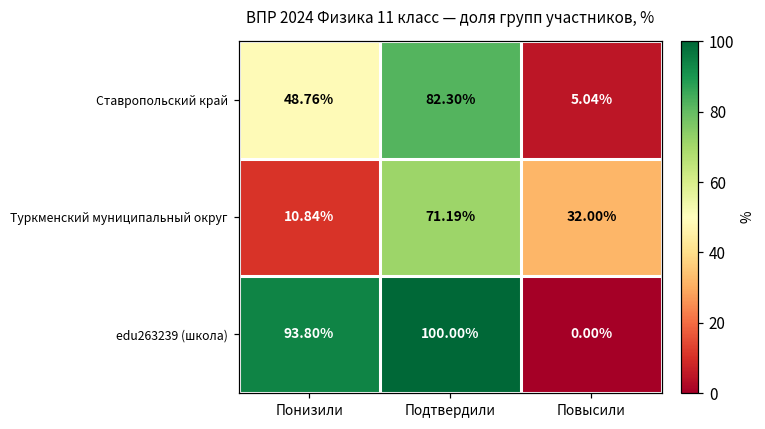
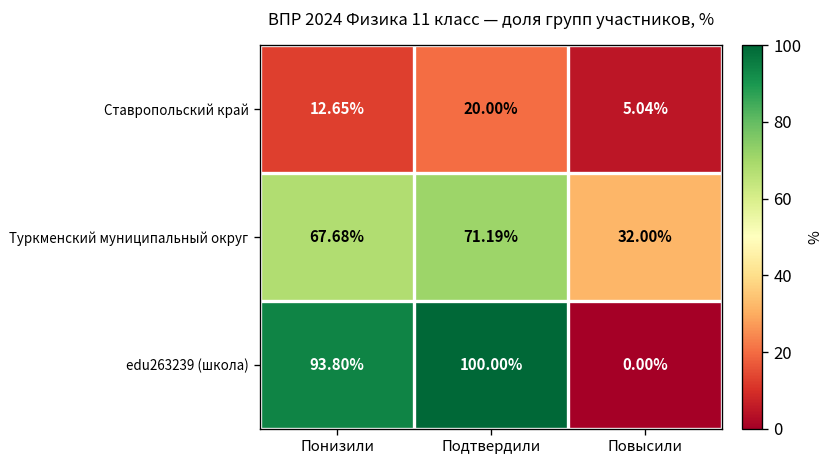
  {
    "Ставропольский край": {
-     "Понизили": "48.76%",
-     "Подтвердили": "82.30%",
+     "Понизили": "12.65%",
+     "Подтвердили": "20.00%",
      "Повысили": "5.04%"
    },
    "Туркменский муниципальный округ": {
-     "Понизили": "10.84%",
+     "Понизили": "67.68%",
      "Подтвердили": "71.19%",
      "Повысили": "32.00%"
    },
    "edu263239 (школа)": {
      "Понизили": "93.80%",
      "Подтвердили": "100.00%",
      "Повысили": "0.00%"
    }
  }
